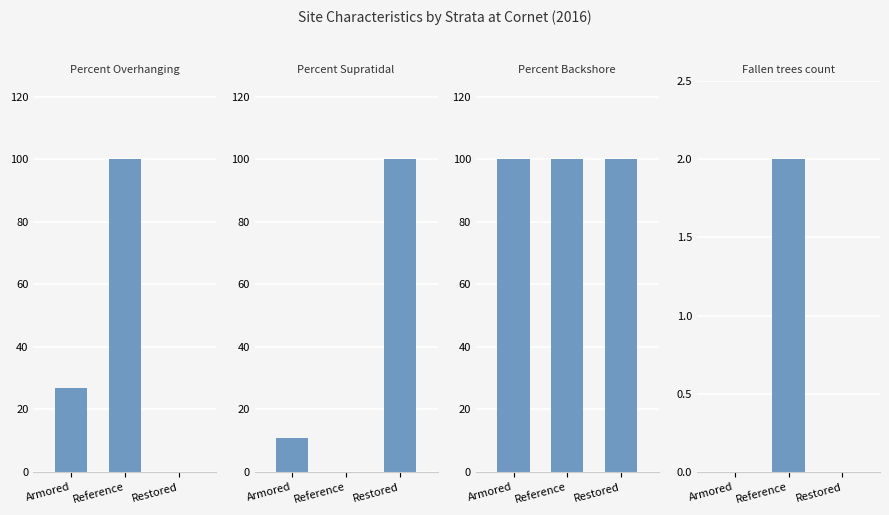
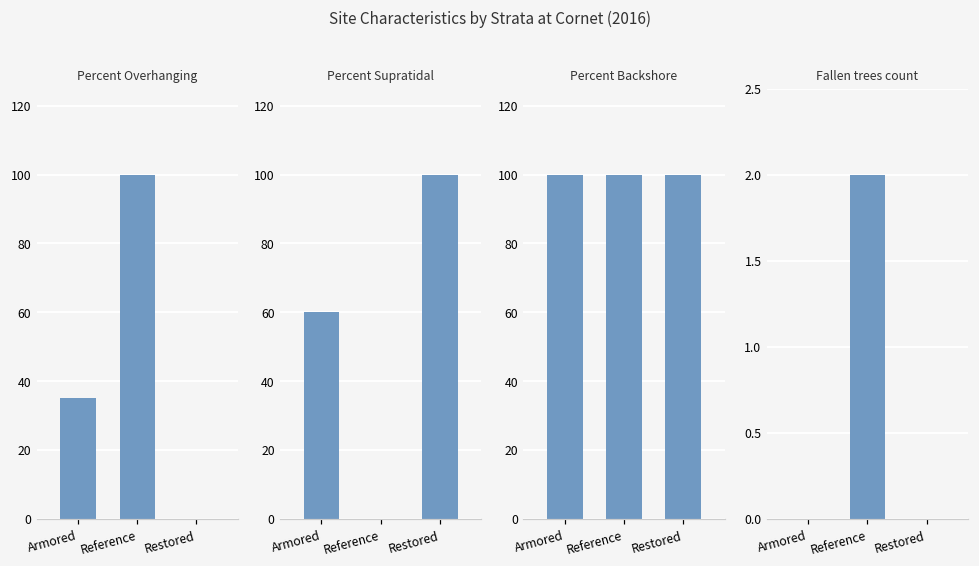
  {
    "Percent Overhanging": {
-     "Armored": 27,
+     "Armored": 35,
      "Reference": 100,
      "Restored": 0
    },
    "Percent Supratidal": {
-     "Armored": 11,
+     "Armored": 60,
      "Reference": 0,
      "Restored": 100
    },
    "Percent Backshore": {
      "Armored": 100,
      "Reference": 100,
      "Restored": 100
    },
    "Fallen trees count": {
      "Armored": 0.00,
      "Reference": 2.00,
      "Restored": 0.00
    }
  }
